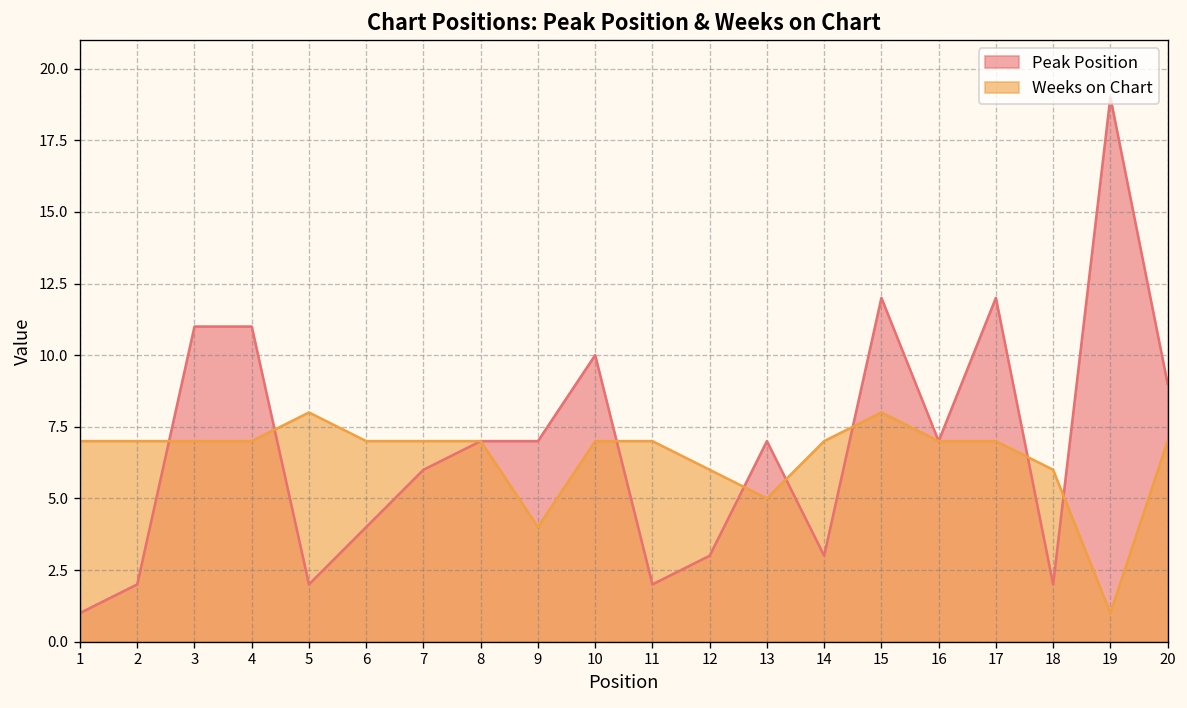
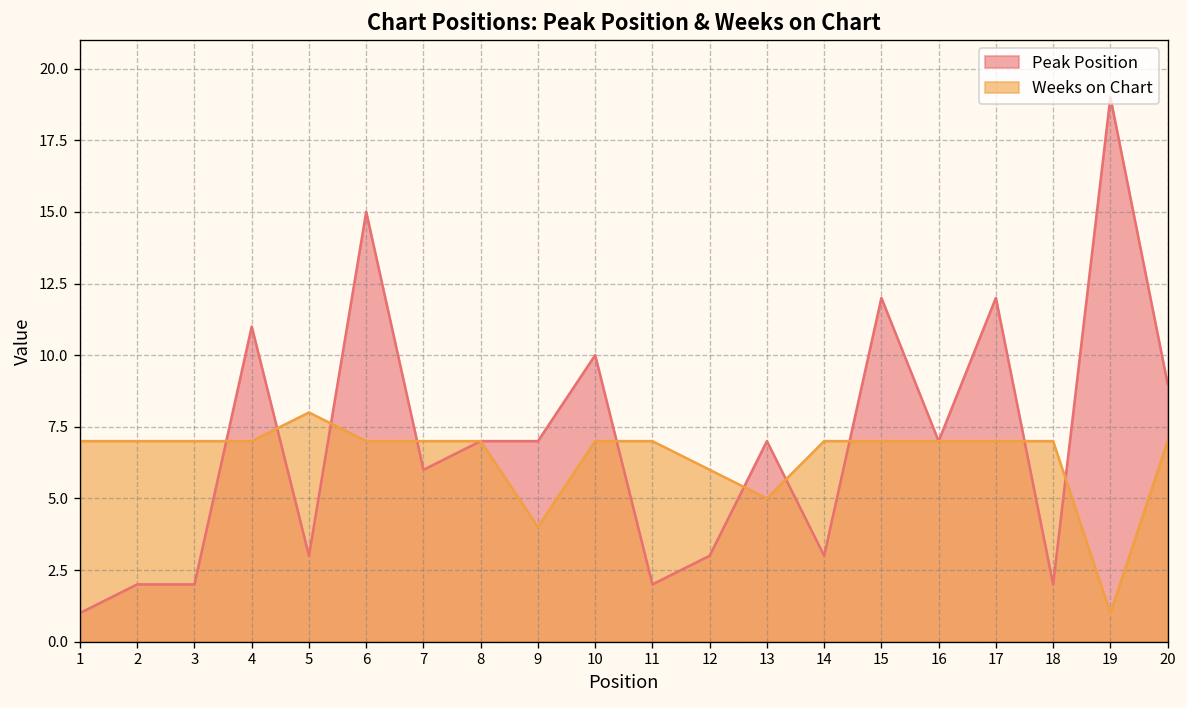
  {
    "Peak Position": {
      "1": 1,
      "2": 2,
-     "3": 11,
+     "3": 2,
      "4": 11,
-     "5": 2,
-     "6": 4,
+     "5": 3,
+     "6": 15,
      "7": 6,
      "9": 7,
      "10": 10,
      "11": 2,
      "12": 3,
      "13": 7,
      "14": 3,
      "15": 12,
      "17": 12,
      "18": 2,
      "20": 9
    },
    "Weeks on Chart": {
      "1": 7,
      "2": 7,
      "3": 7,
      "4": 7,
      "5": 8,
      "6": 7,
      "7": 7,
      "9": 4,
      "10": 7,
      "11": 7,
      "12": 6,
      "13": 5,
      "14": 7,
-     "15": 8,
+     "15": 7,
      "17": 7,
-     "18": 6,
+     "18": 7,
      "19": 1,
      "20": 7
    }
  }
